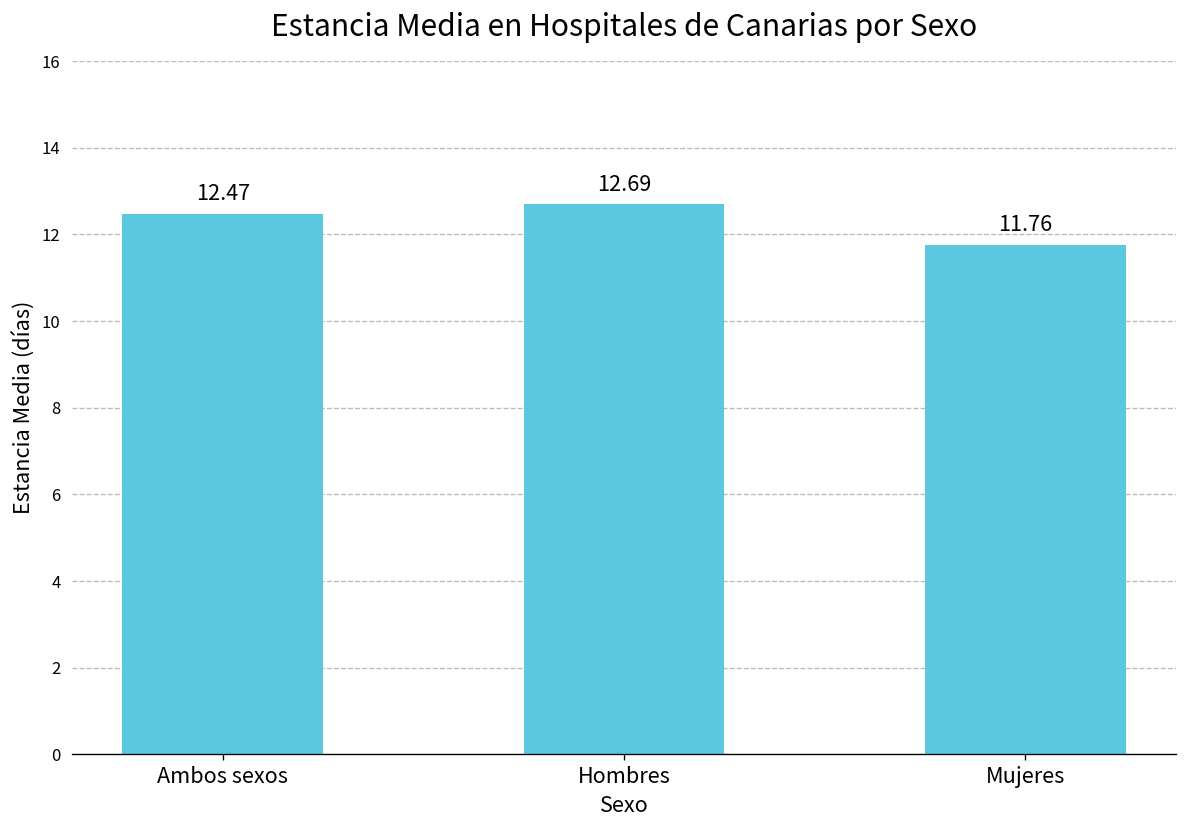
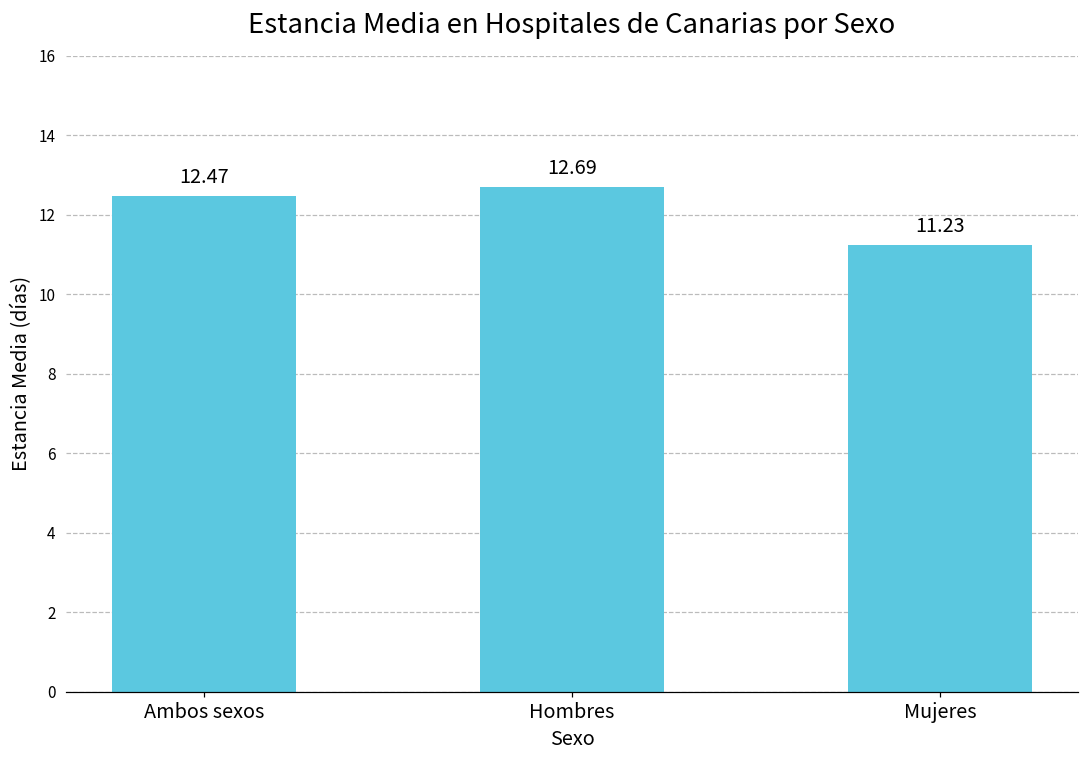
  {
    "Ambos sexos": 12.47,
    "Hombres": 12.69,
-   "Mujeres": 11.76
+   "Mujeres": 11.23
  }
